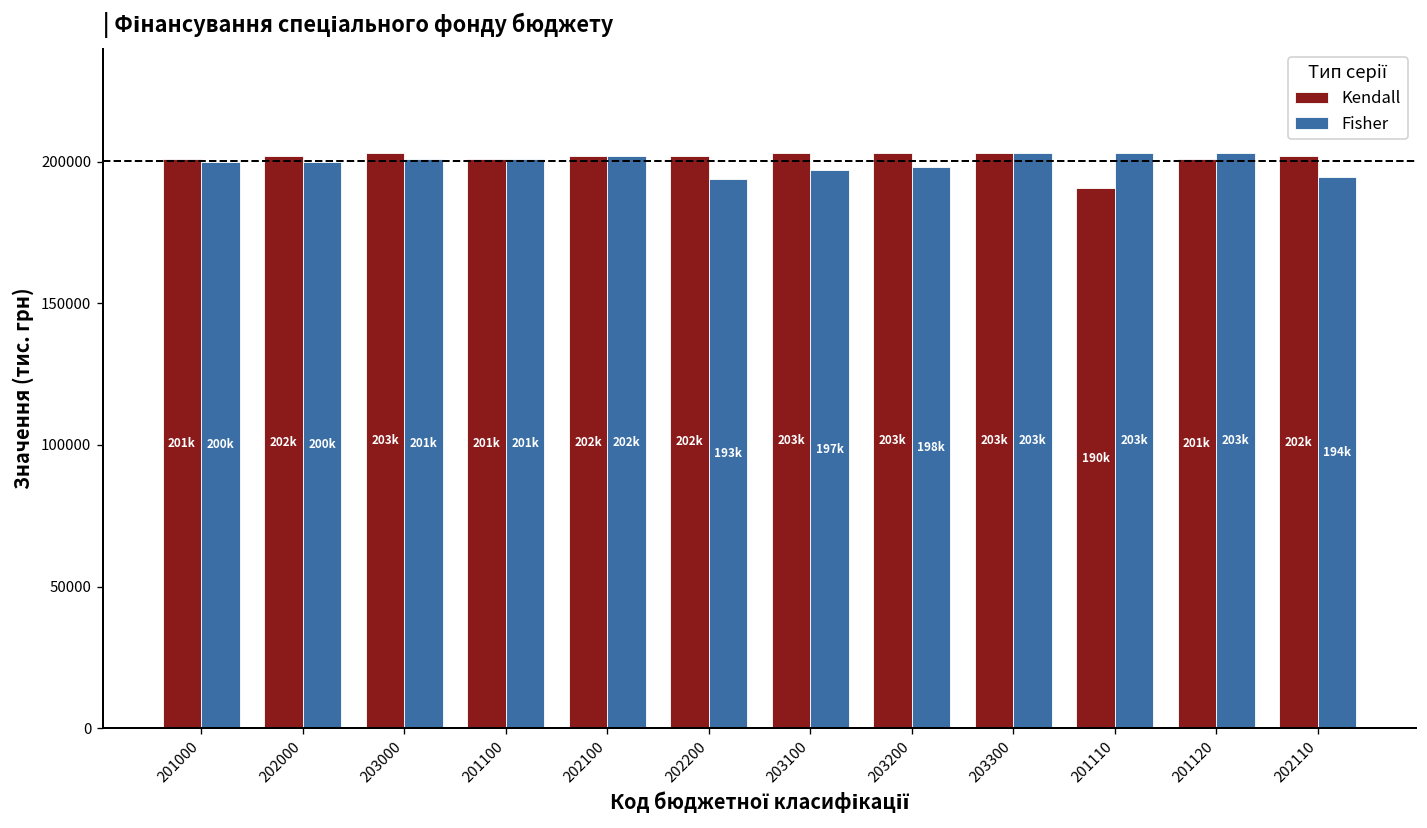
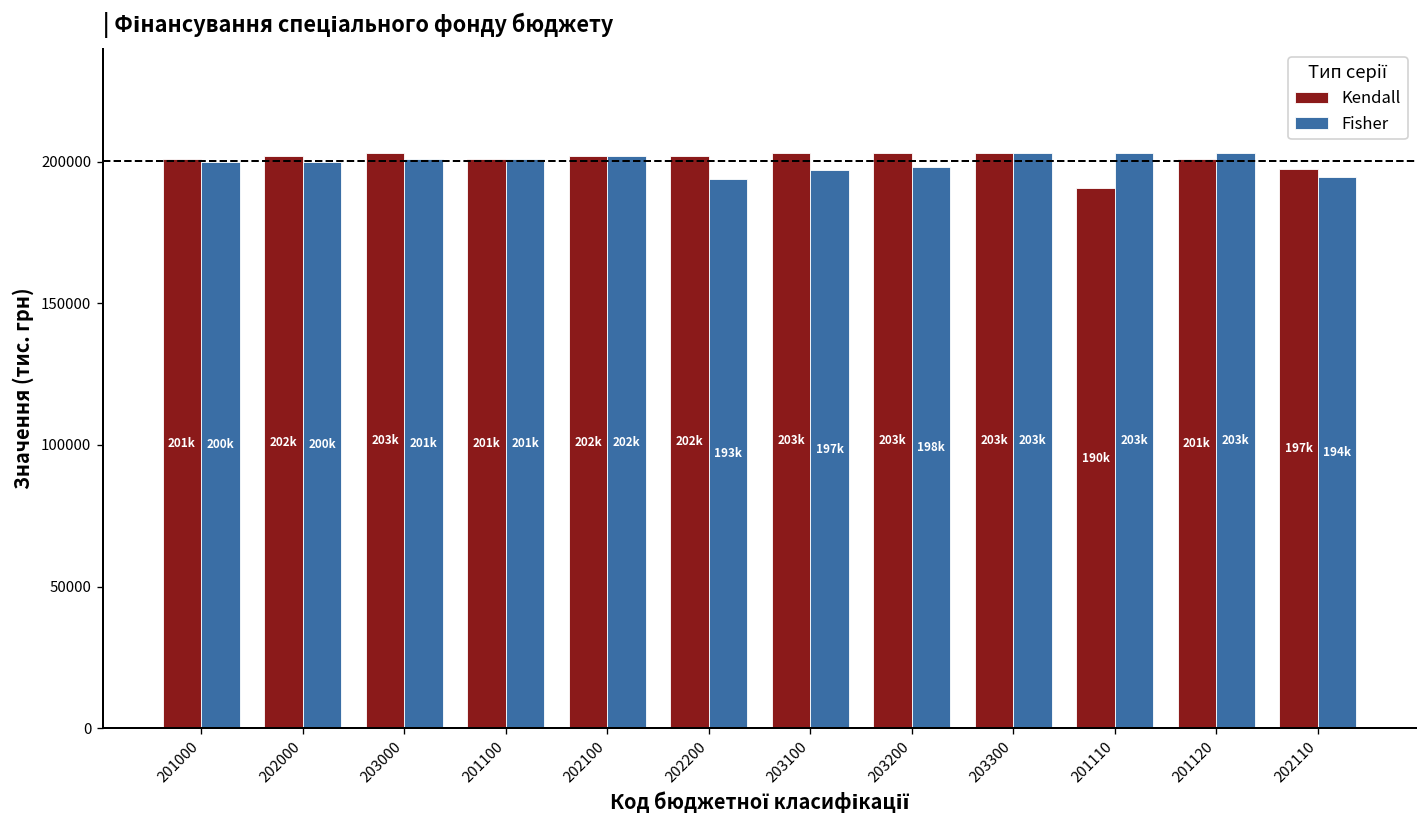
  {
    "Kendall": {
      "201000": "201k",
      "202000": "202k",
      "203000": "203k",
      "201100": "201k",
      "202100": "202k",
      "202200": "202k",
      "203100": "203k",
      "203200": "203k",
      "203300": "203k",
      "201120": "201k",
-     "202110": "202k"
+     "202110": "197k"
    },
    "Fisher": {
      "201000": "200k",
      "202000": "200k",
      "203000": "201k",
      "201100": "201k",
      "202100": "202k",
      "203100": "197k",
      "203200": "198k",
      "203300": "203k",
      "201110": "203k",
      "201120": "203k"
    }
  }
